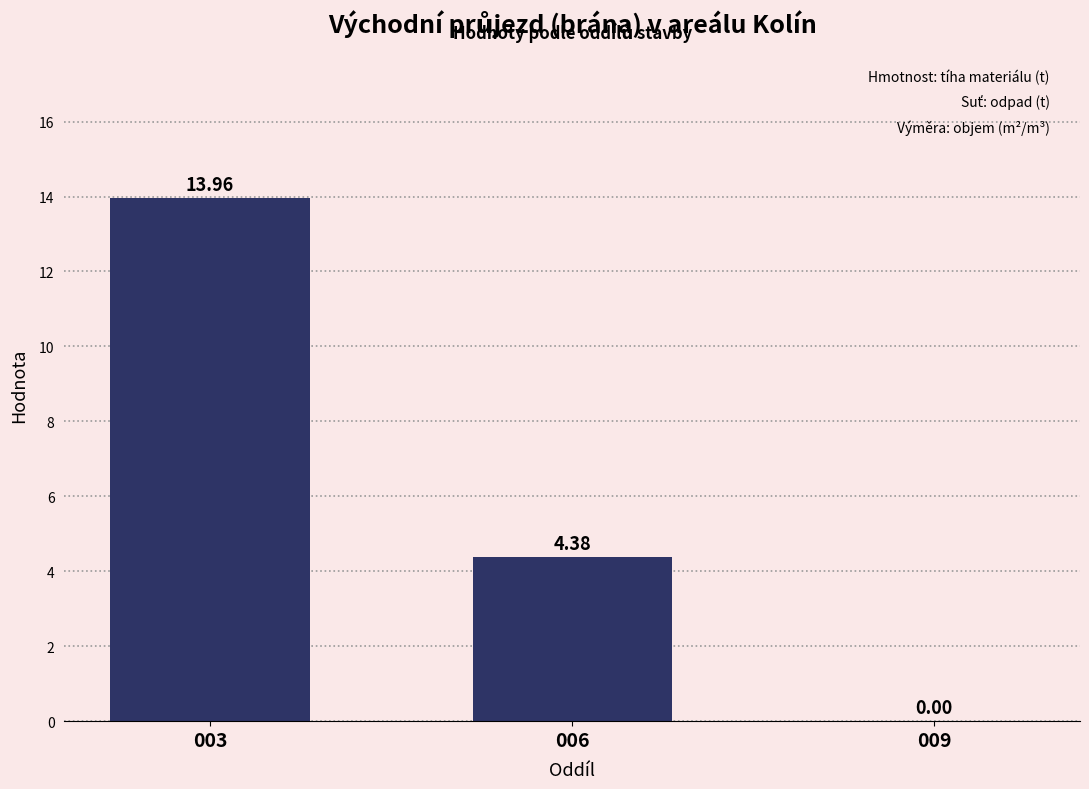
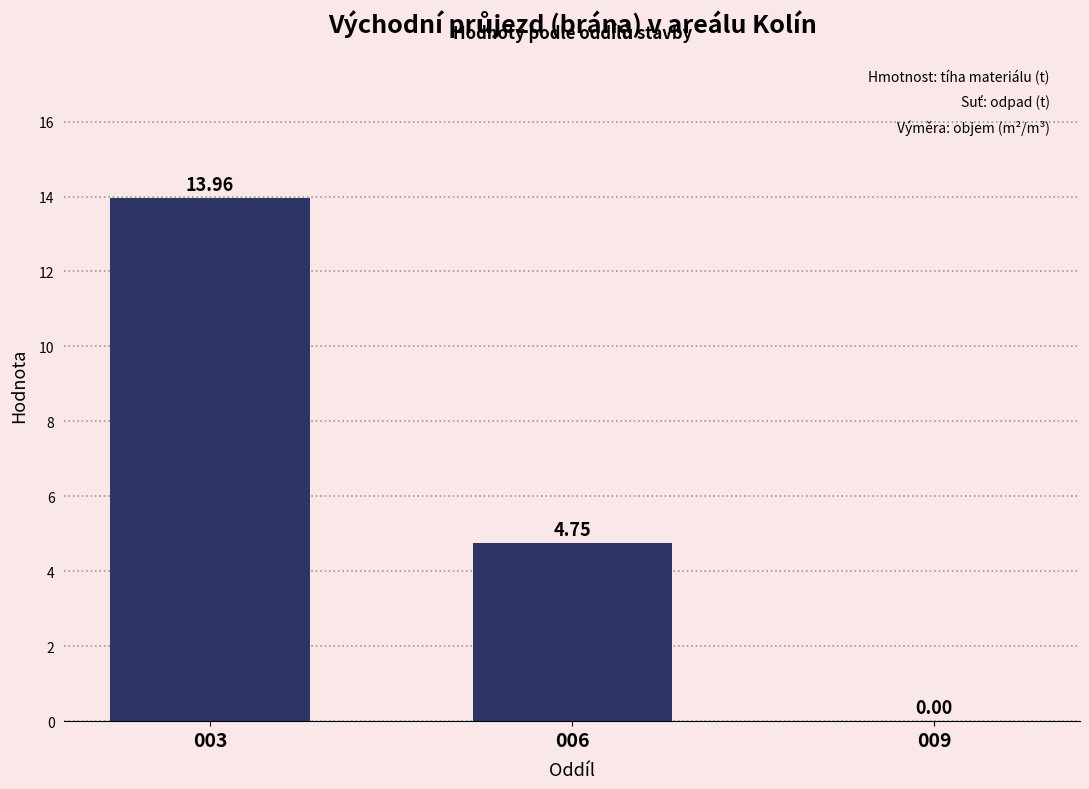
  {
    "003": 13.96,
-   "006": 4.38,
+   "006": 4.75,
    "009": 0.00
  }
